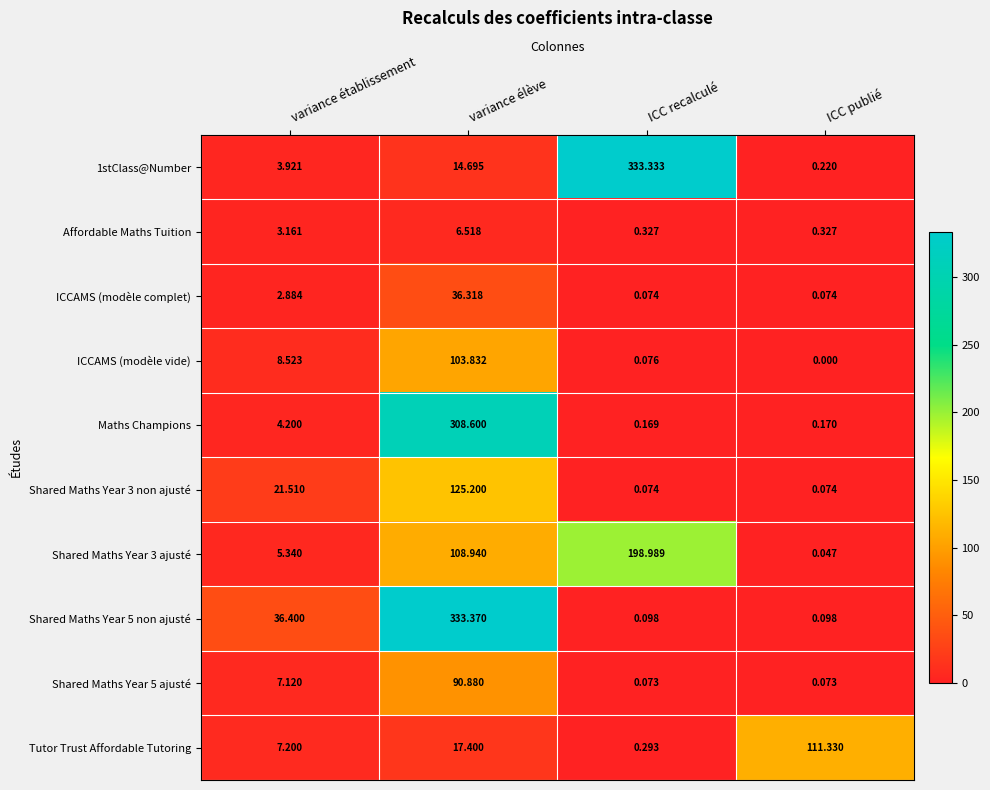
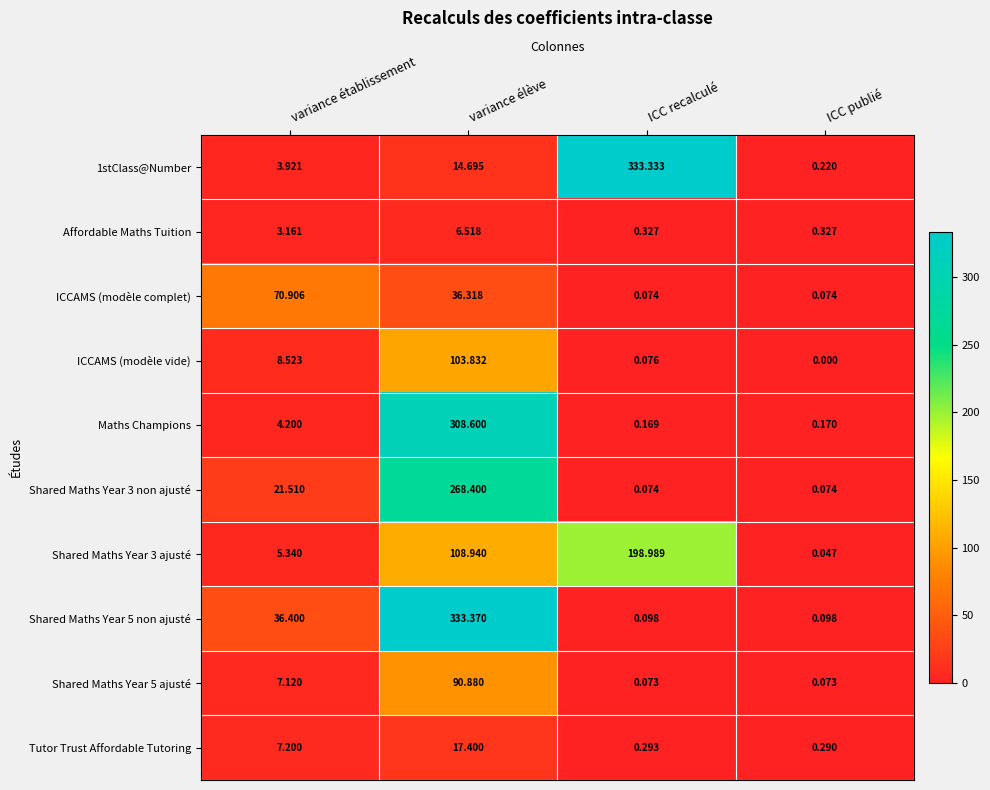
  {
    "1stClass@Number": {
      "variance établissement": 3.921,
      "variance élève": 14.695,
      "ICC recalculé": 333.333,
      "ICC publié": 0.220
    },
    "Affordable Maths Tuition": {
      "variance établissement": 3.161,
      "variance élève": 6.518,
      "ICC recalculé": 0.327,
      "ICC publié": 0.327
    },
    "ICCAMS (modèle complet)": {
-     "variance établissement": 2.884,
+     "variance établissement": 70.906,
      "variance élève": 36.318,
      "ICC recalculé": 0.074,
      "ICC publié": 0.074
    },
    "ICCAMS (modèle vide)": {
      "variance établissement": 8.523,
      "variance élève": 103.832,
      "ICC recalculé": 0.076,
      "ICC publié": 0.000
    },
    "Maths Champions": {
      "variance établissement": 4.200,
      "variance élève": 308.600,
      "ICC recalculé": 0.169,
      "ICC publié": 0.170
    },
    "Shared Maths Year 3 non ajusté": {
      "variance établissement": 21.510,
-     "variance élève": 125.200,
+     "variance élève": 268.400,
      "ICC recalculé": 0.074,
      "ICC publié": 0.074
    },
    "Shared Maths Year 3 ajusté": {
      "variance établissement": 5.340,
      "variance élève": 108.940,
      "ICC recalculé": 198.989,
      "ICC publié": 0.047
    },
    "Shared Maths Year 5 non ajusté": {
      "variance établissement": 36.400,
      "variance élève": 333.370,
      "ICC recalculé": 0.098,
      "ICC publié": 0.098
    },
    "Shared Maths Year 5 ajusté": {
      "variance établissement": 7.120,
      "variance élève": 90.880,
      "ICC recalculé": 0.073,
      "ICC publié": 0.073
    },
    "Tutor Trust Affordable Tutoring": {
      "variance établissement": 7.200,
      "variance élève": 17.400,
      "ICC recalculé": 0.293,
-     "ICC publié": 111.330
+     "ICC publié": 0.290
    }
  }
